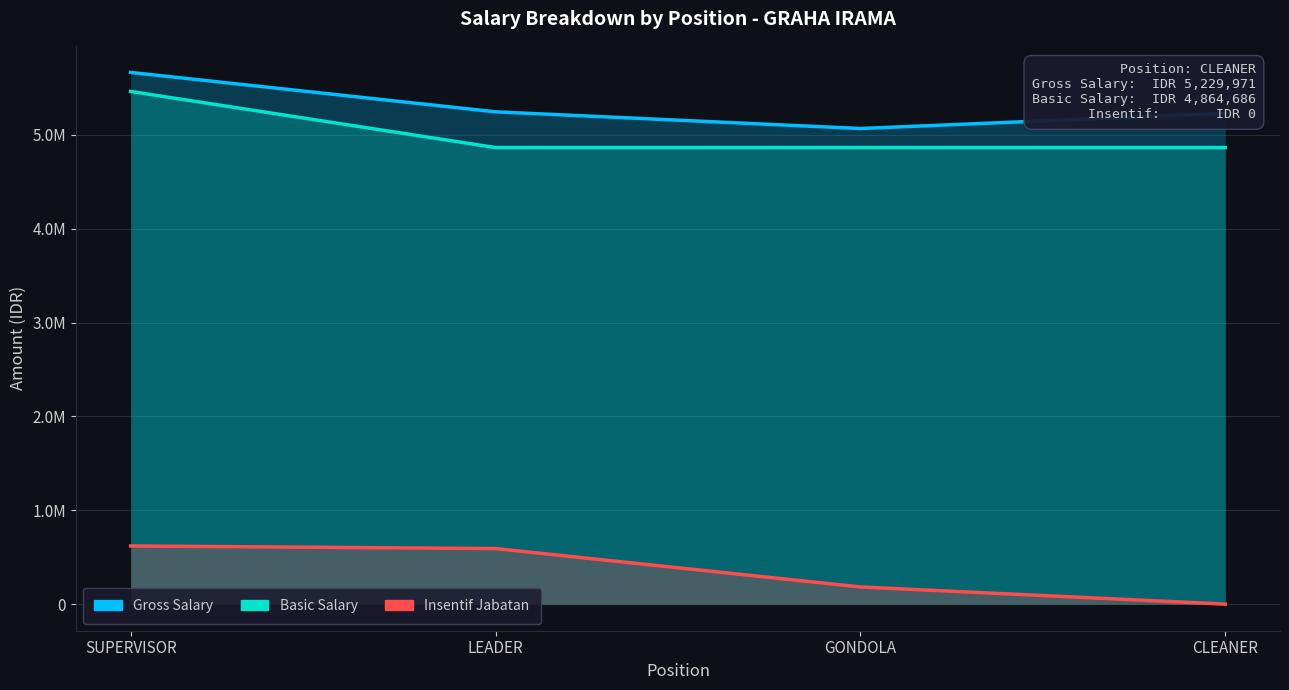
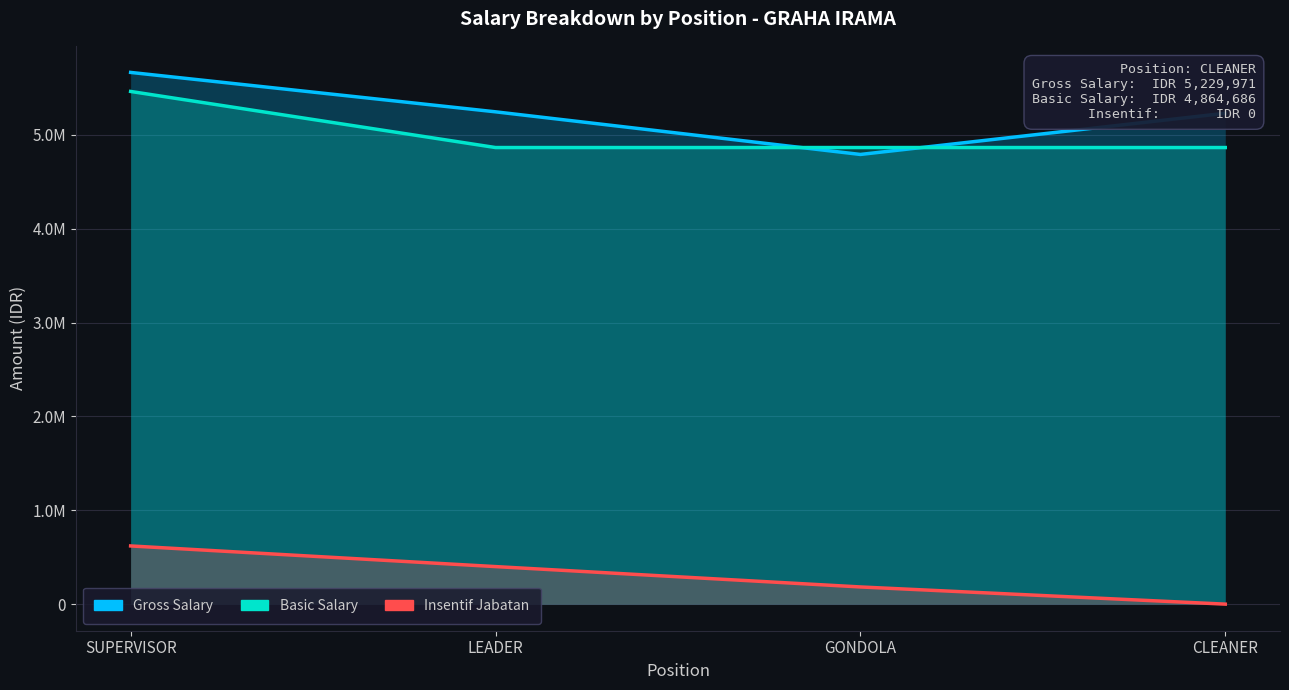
  {
    "Gross Salary": {
      "SUPERVISOR": 5700000,
      "LEADER": 5200000,
-     "GONDOLA": 5100000
+     "GONDOLA": 4800000
    },
    "Basic Salary": {
      "SUPERVISOR": 5500000,
      "LEADER": 4900000,
      "GONDOLA": 4900000,
      "CLEANER": 4900000
    },
    "Insentif Jabatan": {
      "SUPERVISOR": 600000,
-     "LEADER": 600000,
+     "LEADER": 400000,
      "GONDOLA": 200000,
      "CLEANER": 0
    }
  }
